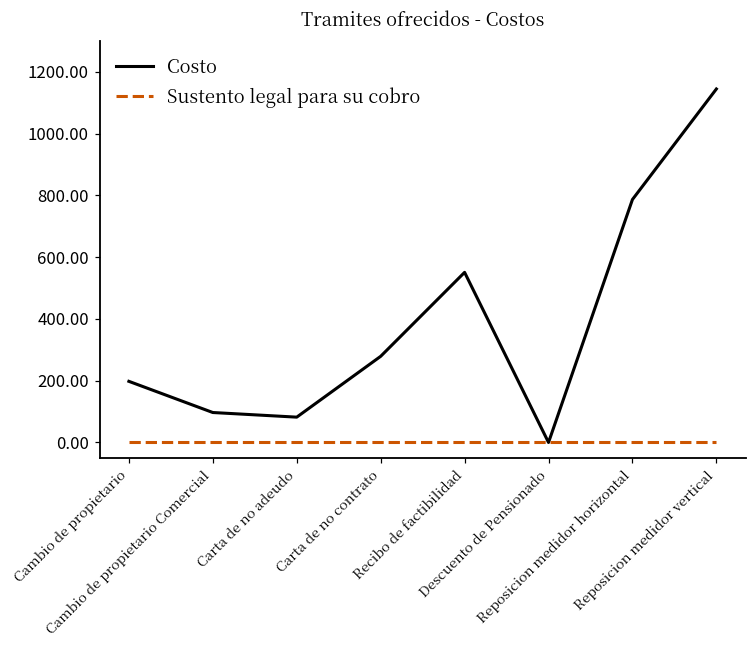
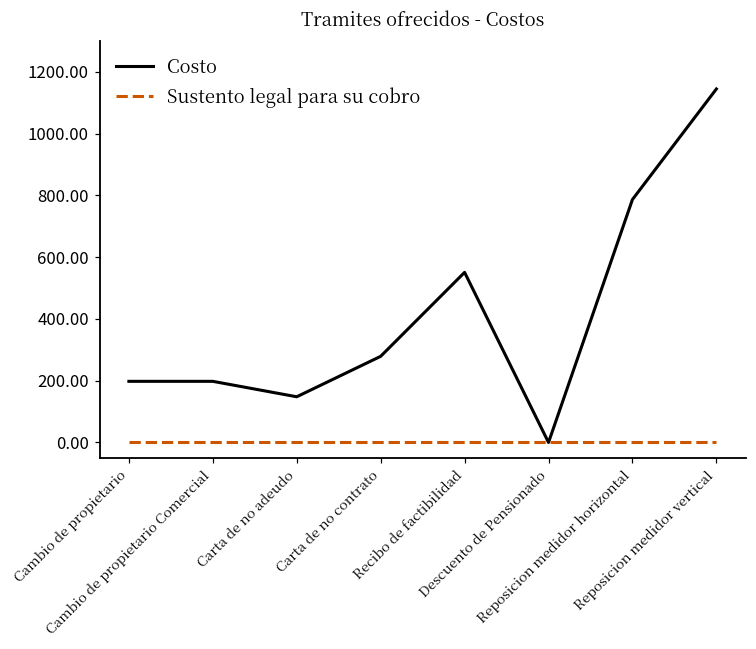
  {
    "Costo": {
      "Cambio de propietario": 200,
-     "Cambio de propietario Comercial": 100,
-     "Carta de no adeudo": 80,
+     "Cambio de propietario Comercial": 200,
+     "Carta de no adeudo": 150,
      "Carta de no contrato": 280,
      "Recibo de factibilidad": 550,
      "Reposicion medidor horizontal": 790,
      "Reposicion medidor vertical": 1150
    },
    "Sustento legal para su cobro": {
      "Cambio de propietario": 0,
      "Cambio de propietario Comercial": 0,
      "Carta de no adeudo": 0,
      "Carta de no contrato": 0,
      "Recibo de factibilidad": 0,
      "Reposicion medidor horizontal": 0,
      "Reposicion medidor vertical": 0
    }
  }
